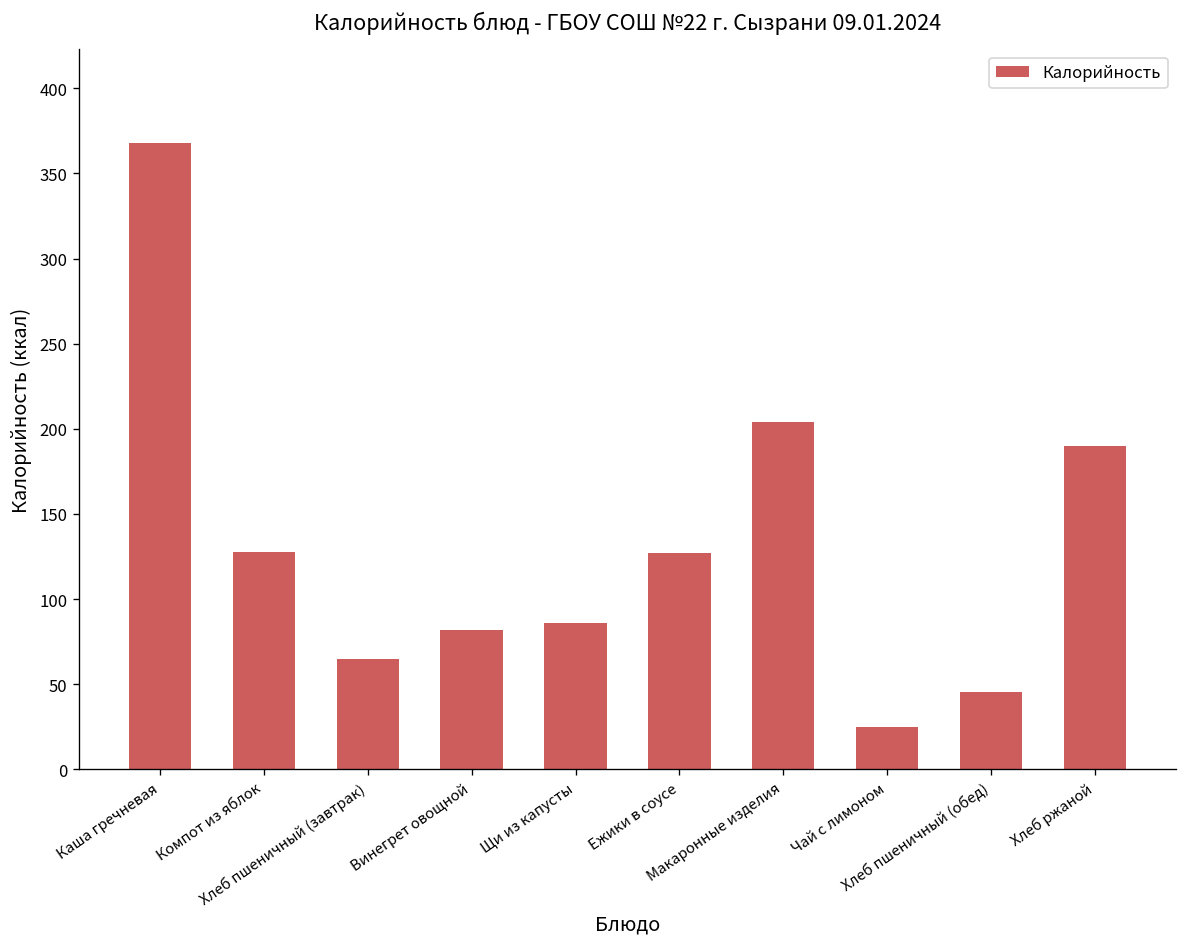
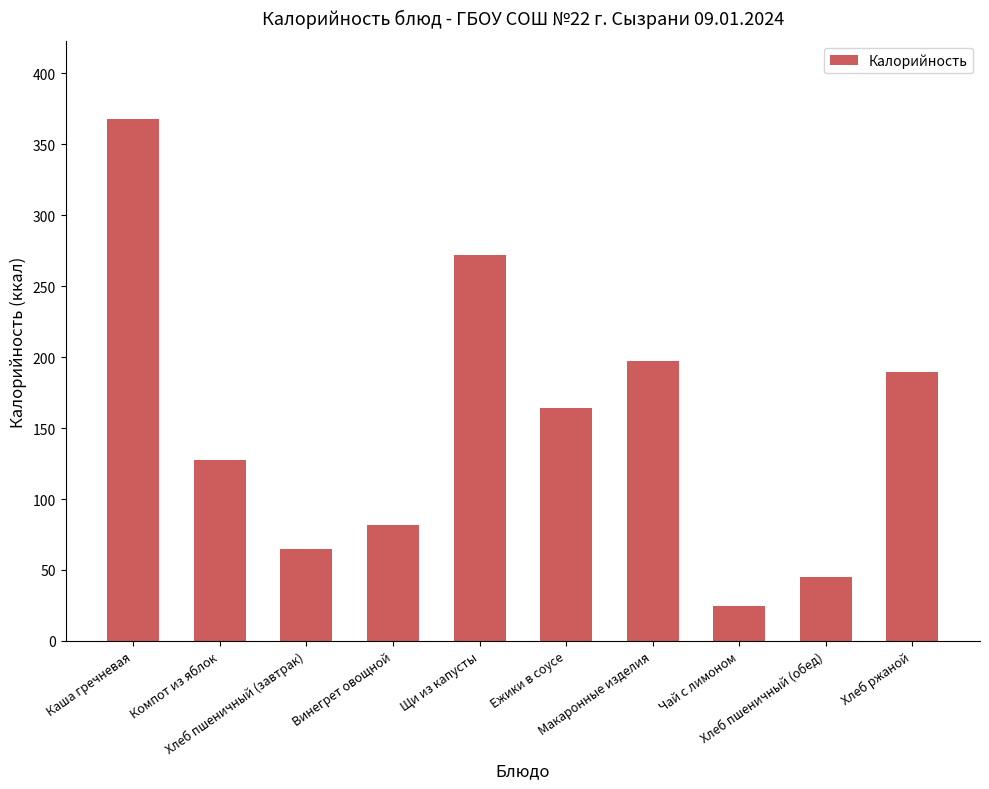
  {
    "Каша гречневая": 368,
    "Компот из яблок": 128,
    "Хлеб пшеничный (завтрак)": 65,
    "Винегрет овощной": 82,
-   "Щи из капусты": 86,
-   "Ежики в соусе": 127,
-   "Макаронные изделия": 204,
+   "Щи из капусты": 272,
+   "Ежики в соусе": 164,
+   "Макаронные изделия": 198,
    "Чай с лимоном": 25,
    "Хлеб пшеничный (обед)": 45,
    "Хлеб ржаной": 190
  }
